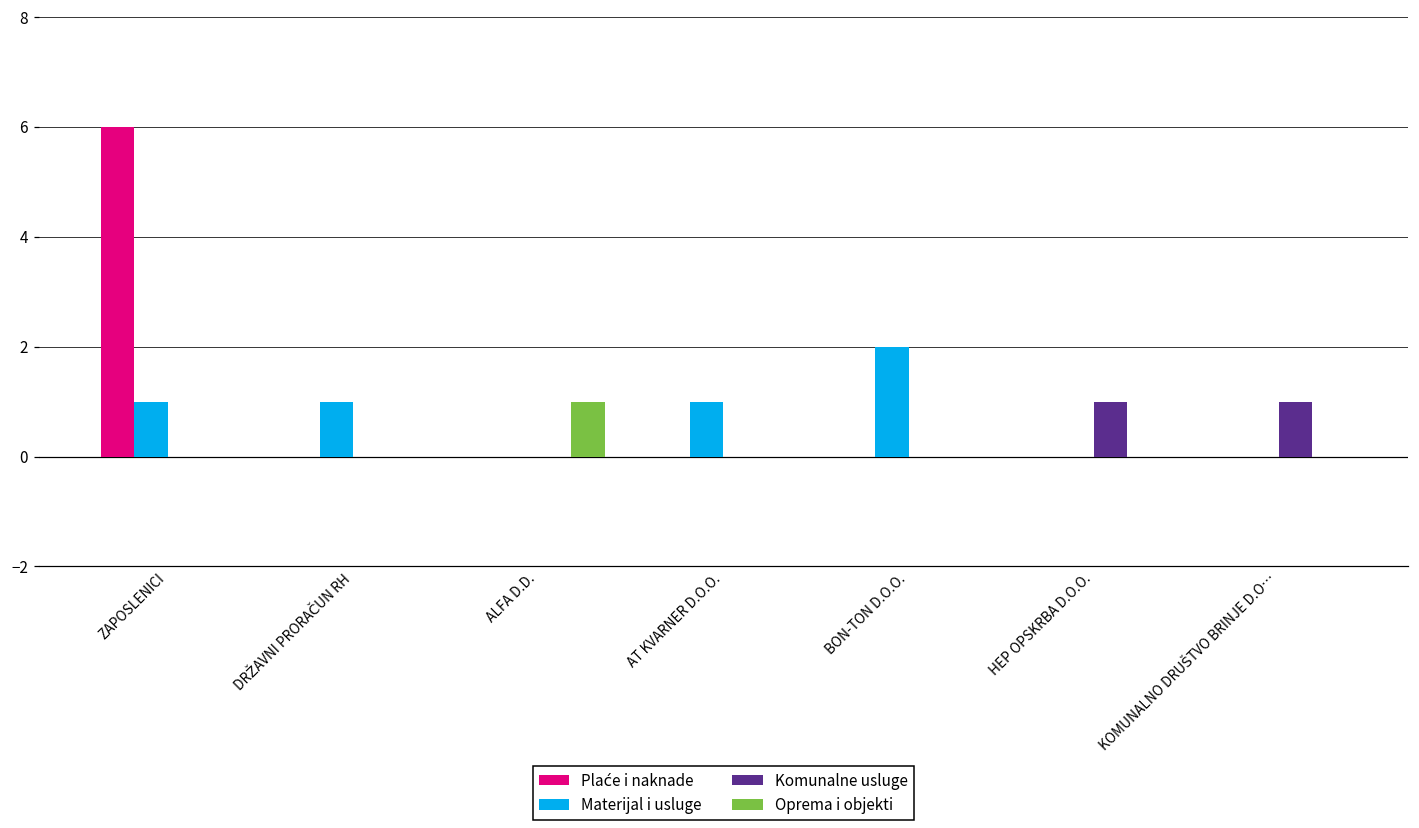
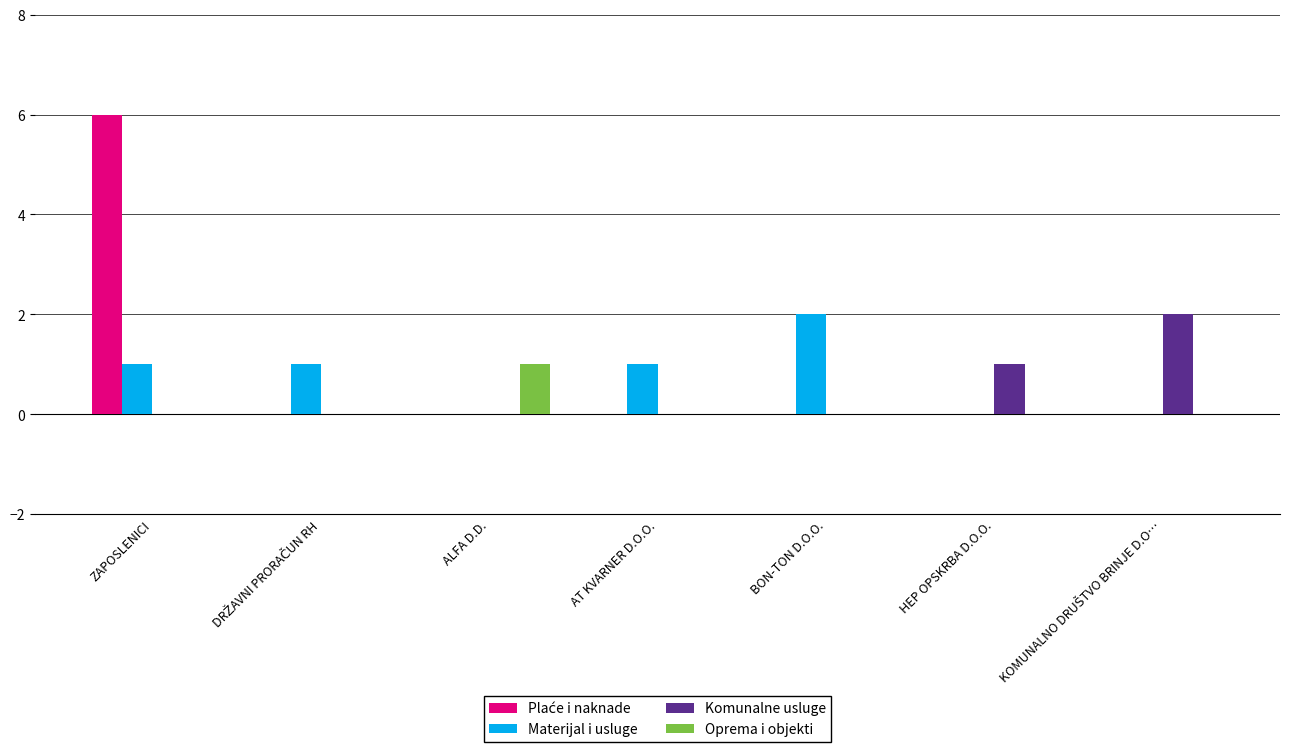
  {
    "Plaće i naknade": {
      "ZAPOSLENICI": 6,
      "DRŽAVNI PRORAČUN RH": 0,
      "ALFA D.D.": 0,
      "AT KVARNER D.O.O.": 0,
      "BON-TON D.O.O.": 0,
      "HEP OPSKRBA D.O.O.": 0,
      "KOMUNALNO DRUŠTVO BRINJE D.O…": 0
    },
    "Materijal i usluge": {
      "ZAPOSLENICI": 1,
      "DRŽAVNI PRORAČUN RH": 1,
      "ALFA D.D.": 0,
      "AT KVARNER D.O.O.": 1,
      "BON-TON D.O.O.": 2,
      "HEP OPSKRBA D.O.O.": 0,
      "KOMUNALNO DRUŠTVO BRINJE D.O…": 0
    },
    "Komunalne usluge": {
      "ZAPOSLENICI": 0,
      "DRŽAVNI PRORAČUN RH": 0,
      "ALFA D.D.": 0,
      "AT KVARNER D.O.O.": 0,
      "BON-TON D.O.O.": 0,
      "HEP OPSKRBA D.O.O.": 1,
-     "KOMUNALNO DRUŠTVO BRINJE D.O…": 1
+     "KOMUNALNO DRUŠTVO BRINJE D.O…": 2
    },
    "Oprema i objekti": {
      "ZAPOSLENICI": 0,
      "DRŽAVNI PRORAČUN RH": 0,
      "ALFA D.D.": 1,
      "AT KVARNER D.O.O.": 0,
      "BON-TON D.O.O.": 0,
      "HEP OPSKRBA D.O.O.": 0,
      "KOMUNALNO DRUŠTVO BRINJE D.O…": 0
    }
  }
